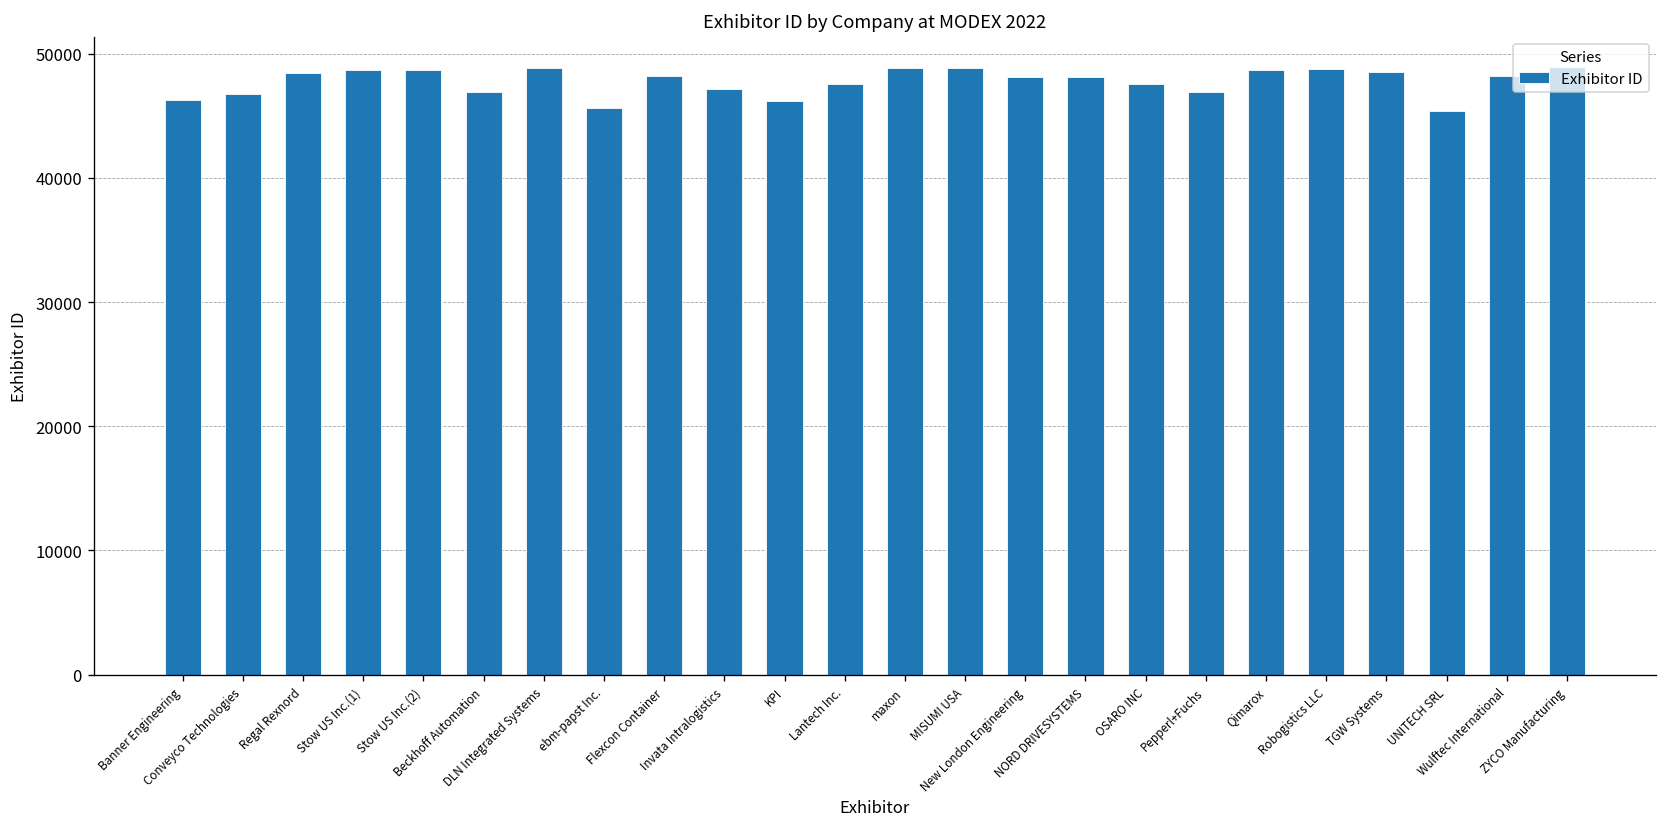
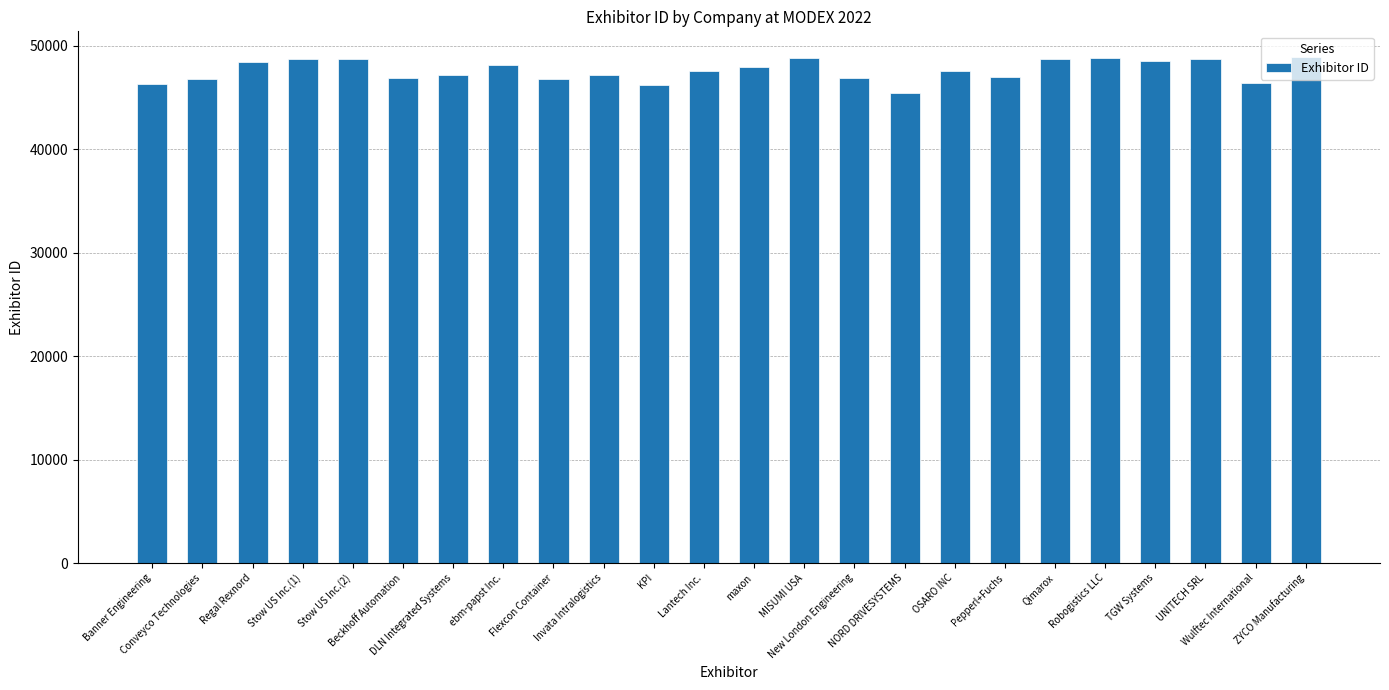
  {
    "Banner Engineering": 46300,
    "Conveyco Technologies": 46800,
    "Regal Rexnord": 48400,
    "Stow US Inc.(1)": 48700,
    "Stow US Inc.(2)": 48700,
    "Beckhoff Automation": 46900,
-   "DLN Integrated Systems": 48900,
-   "ebm-papst Inc.": 45600,
-   "Flexcon Container": 48200,
+   "DLN Integrated Systems": 47200,
+   "ebm-papst Inc.": 48100,
+   "Flexcon Container": 46800,
    "Invata Intralogistics": 47100,
    "KPI": 46200,
    "Lantech Inc.": 47500,
-   "maxon": 48900,
+   "maxon": 47900,
    "MISUMI USA": 48800,
-   "New London Engineering": 48200,
-   "NORD DRIVESYSTEMS": 48100,
+   "New London Engineering": 46900,
+   "NORD DRIVESYSTEMS": 45500,
    "OSARO INC": 47600,
    "Pepperl+Fuchs": 46900,
    "Qimarox": 48700,
    "Robogistics LLC": 48800,
    "TGW Systems": 48600,
-   "UNITECH SRL": 45400,
-   "Wulftec International": 48200
+   "UNITECH SRL": 48700,
+   "Wulftec International": 46400
  }
